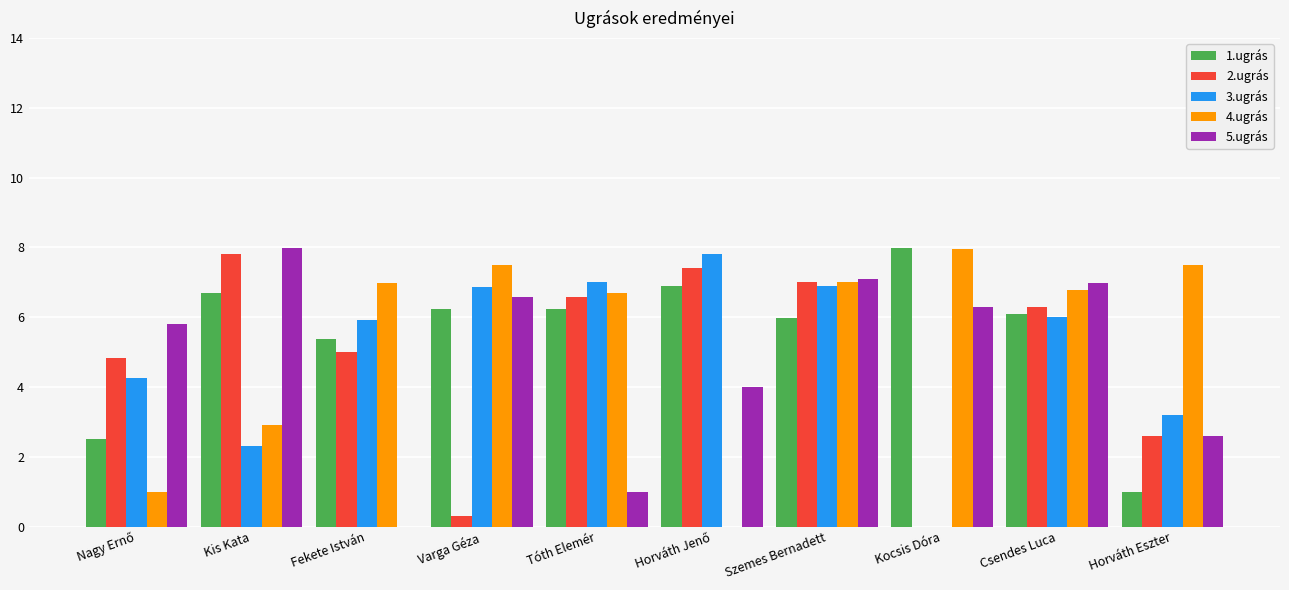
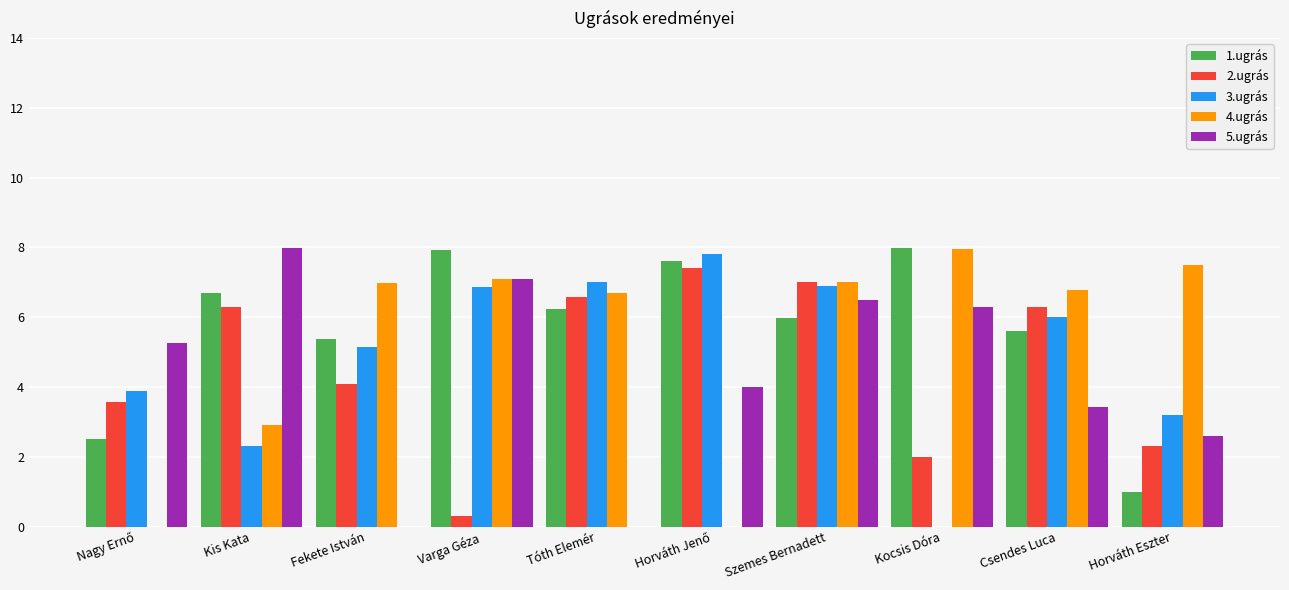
  {
    "1.ugrás": {
      "Nagy Ernő": 2.5,
      "Kis Kata": 6.7,
      "Fekete István": 5.4,
-     "Varga Géza": 6.3,
+     "Varga Géza": 7.9,
      "Tóth Elemér": 6.3,
-     "Horváth Jenő": 6.9,
+     "Horváth Jenő": 7.6,
      "Szemes Bernadett": 6.0,
      "Kocsis Dóra": 8.0,
-     "Csendes Luca": 6.1,
+     "Csendes Luca": 5.6,
      "Horváth Eszter": 1.0
    },
    "2.ugrás": {
-     "Nagy Ernő": 4.8,
-     "Kis Kata": 7.8,
-     "Fekete István": 5.0,
+     "Nagy Ernő": 3.6,
+     "Kis Kata": 6.3,
+     "Fekete István": 4.1,
      "Varga Géza": 0.3,
      "Tóth Elemér": 6.6,
      "Horváth Jenő": 7.4,
      "Szemes Bernadett": 7.0,
-     "Kocsis Dóra": 0,
+     "Kocsis Dóra": 2,
      "Csendes Luca": 6.3,
-     "Horváth Eszter": 2.6
+     "Horváth Eszter": 2.3
    },
    "3.ugrás": {
-     "Nagy Ernő": 4.3,
+     "Nagy Ernő": 3.9,
      "Kis Kata": 2.3,
-     "Fekete István": 5.9,
+     "Fekete István": 5.1,
      "Varga Géza": 6.9,
      "Tóth Elemér": 7.0,
      "Horváth Jenő": 7.8,
      "Szemes Bernadett": 6.9,
      "Kocsis Dóra": 0.0,
      "Csendes Luca": 6.0,
      "Horváth Eszter": 3.2
    },
    "4.ugrás": {
-     "Nagy Ernő": 1,
+     "Nagy Ernő": 0,
      "Kis Kata": 2.9,
      "Fekete István": 7.0,
-     "Varga Géza": 7.5,
+     "Varga Géza": 7.1,
      "Tóth Elemér": 6.7,
      "Horváth Jenő": 0.0,
      "Szemes Bernadett": 7.0,
      "Kocsis Dóra": 8.0,
      "Csendes Luca": 6.8,
      "Horváth Eszter": 7.5
    },
    "5.ugrás": {
-     "Nagy Ernő": 5.8,
+     "Nagy Ernő": 5.3,
      "Kis Kata": 8.0,
      "Fekete István": 0.0,
-     "Varga Géza": 6.6,
-     "Tóth Elemér": 1,
+     "Varga Géza": 7.1,
+     "Tóth Elemér": 0,
      "Horváth Jenő": 4.0,
-     "Szemes Bernadett": 7.1,
+     "Szemes Bernadett": 6.5,
      "Kocsis Dóra": 6.3,
-     "Csendes Luca": 7.0,
+     "Csendes Luca": 3.4,
      "Horváth Eszter": 2.6
    }
  }
